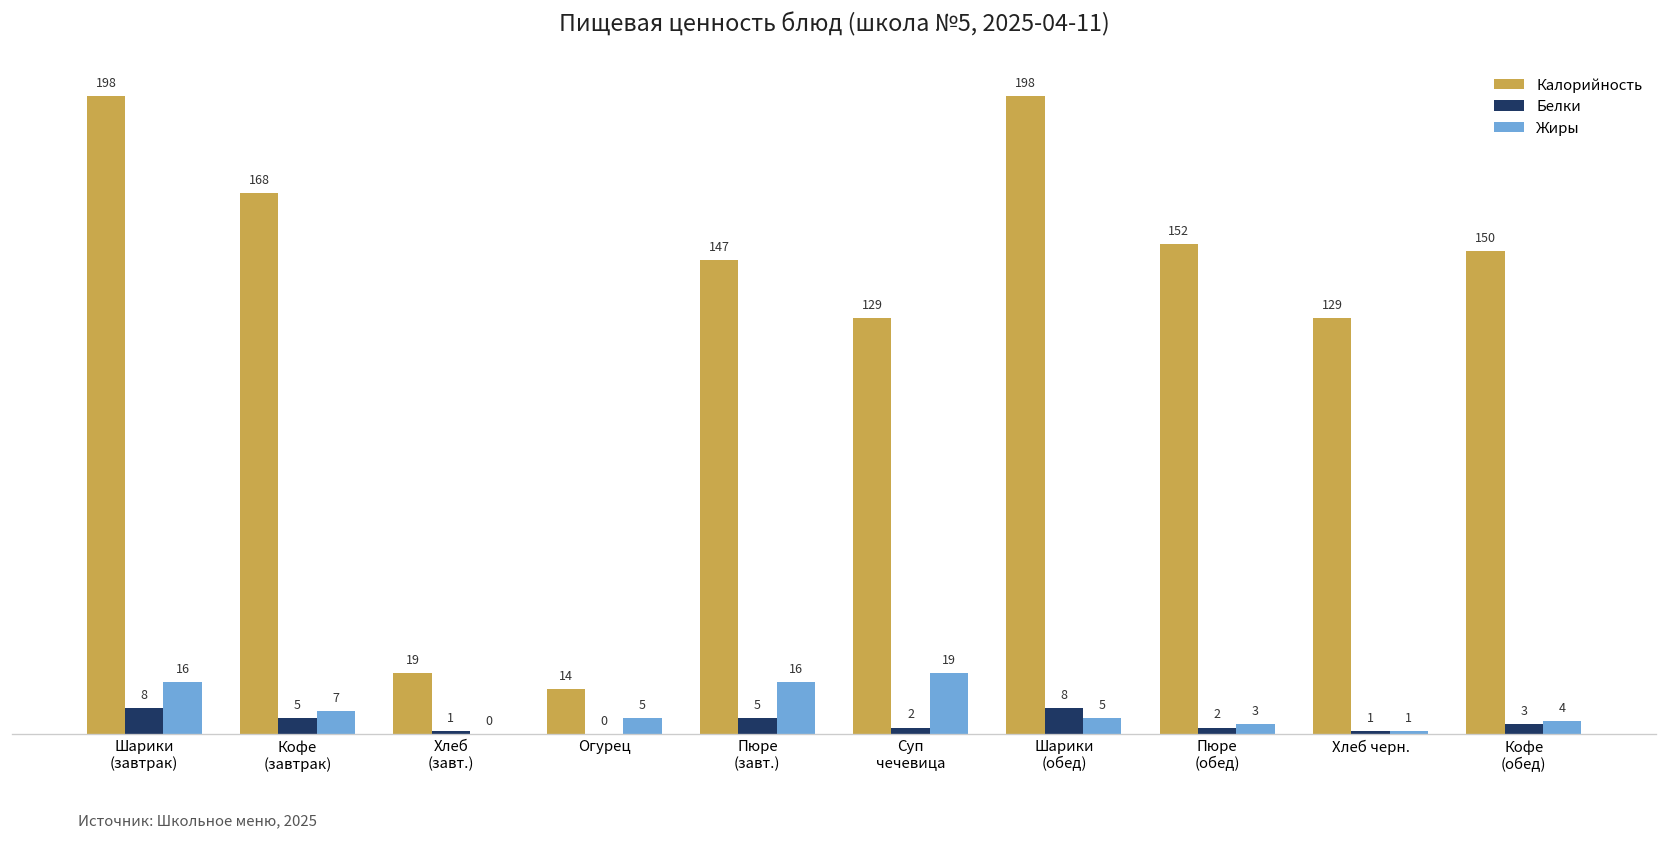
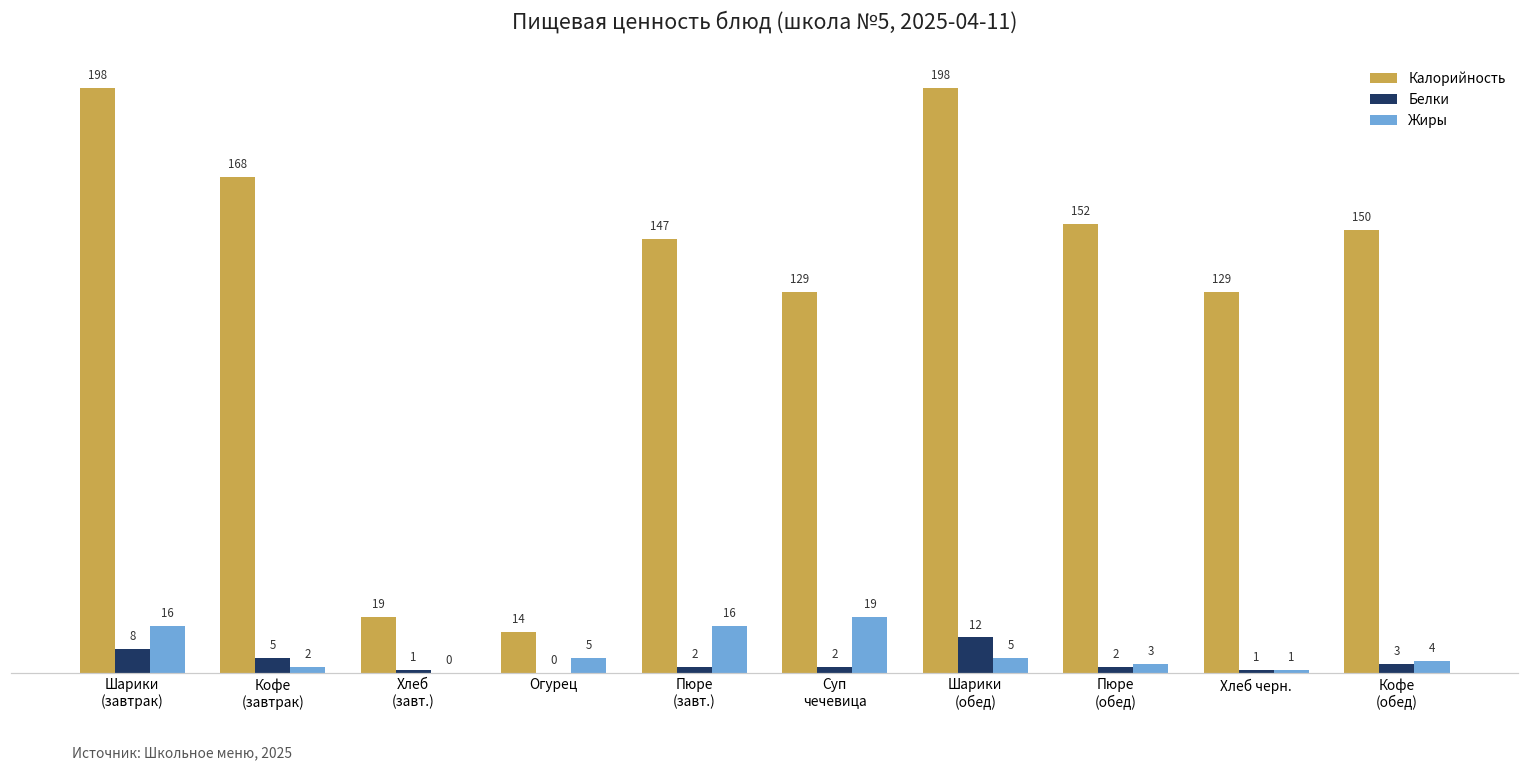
  {
    "Калорийность": {
      "Шарики (завтрак)": 198,
      "Кофе (завтрак)": 168,
      "Хлеб (завт.)": 19,
      "Огурец": 14,
      "Пюре (завт.)": 147,
      "Суп чечевица": 129,
      "Шарики (обед)": 198,
      "Пюре (обед)": 152,
      "Хлеб черн.": 129,
      "Кофе (обед)": 150
    },
    "Белки": {
      "Шарики (завтрак)": 8,
      "Кофе (завтрак)": 5,
      "Хлеб (завт.)": 1,
      "Огурец": 0,
-     "Пюре (завт.)": 5,
+     "Пюре (завт.)": 2,
      "Суп чечевица": 2,
-     "Шарики (обед)": 8,
+     "Шарики (обед)": 12,
      "Пюре (обед)": 2,
      "Хлеб черн.": 1,
      "Кофе (обед)": 3
    },
    "Жиры": {
      "Шарики (завтрак)": 16,
-     "Кофе (завтрак)": 7,
+     "Кофе (завтрак)": 2,
      "Хлеб (завт.)": 0,
      "Огурец": 5,
      "Пюре (завт.)": 16,
      "Суп чечевица": 19,
      "Шарики (обед)": 5,
      "Пюре (обед)": 3,
      "Хлеб черн.": 1,
      "Кофе (обед)": 4
    }
  }
